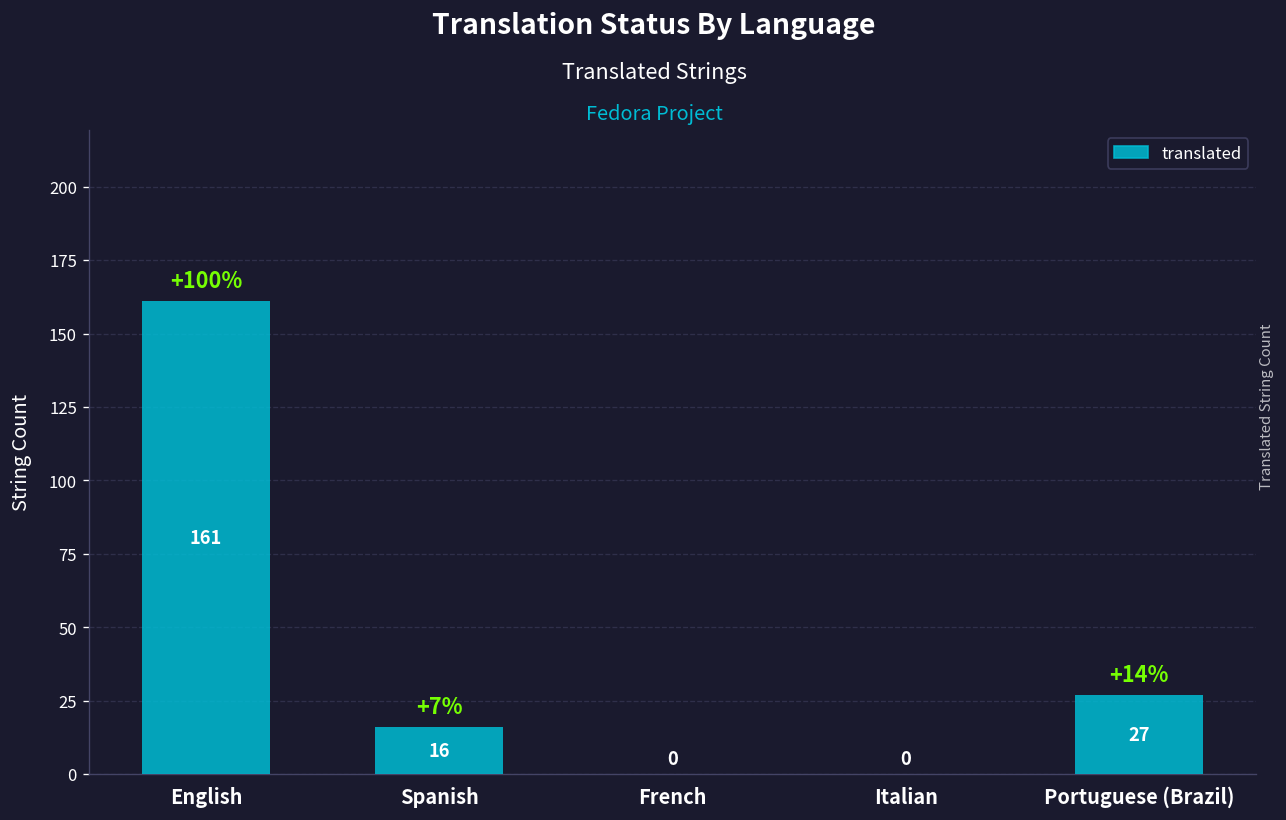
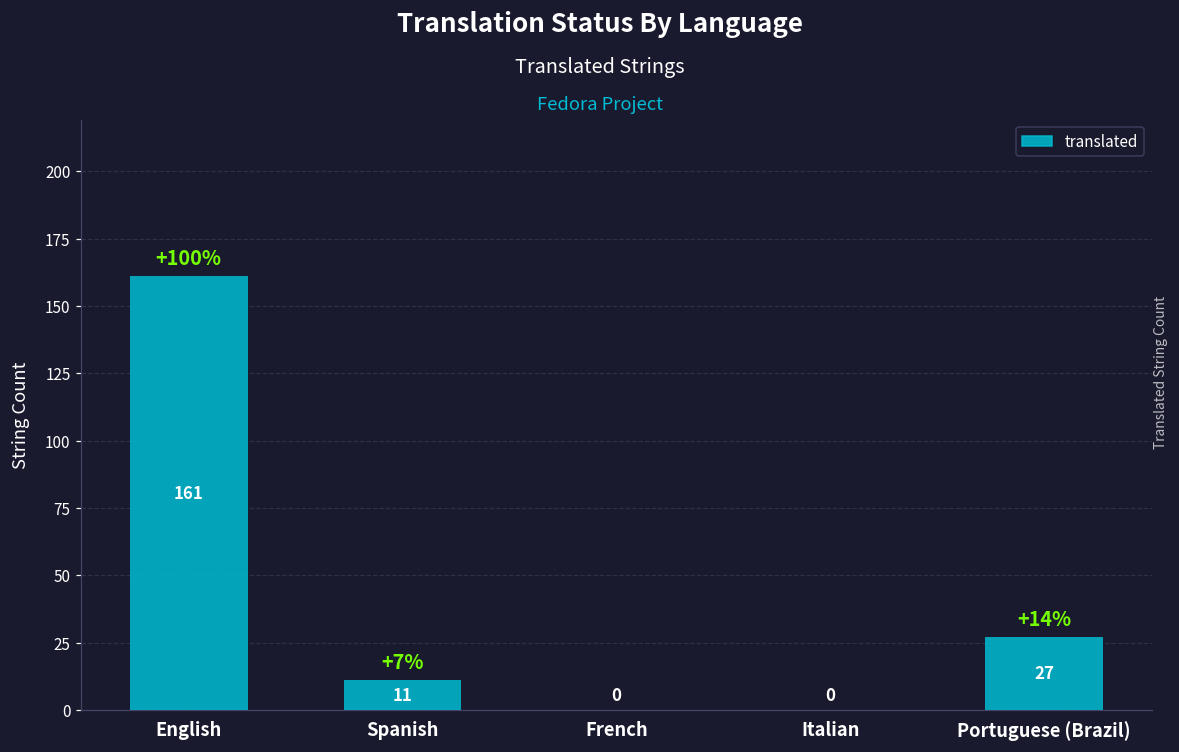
  {
    "English": 161,
-   "Spanish": 16,
+   "Spanish": 11,
    "French": 0,
    "Italian": 0,
    "Portuguese (Brazil)": 27
  }
